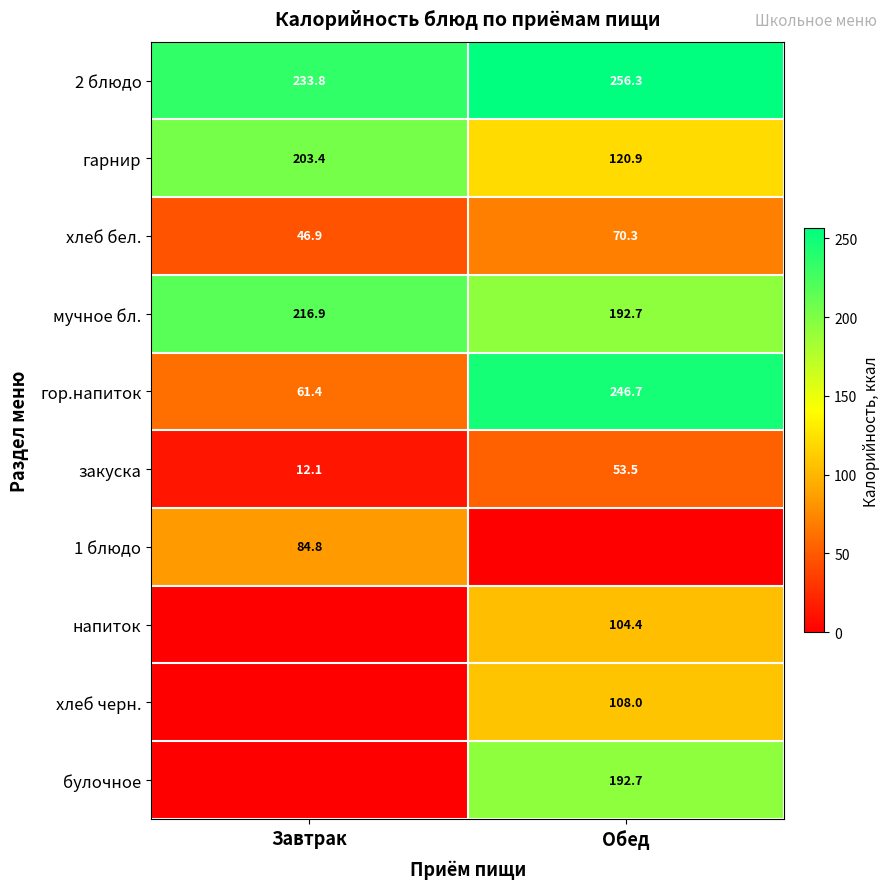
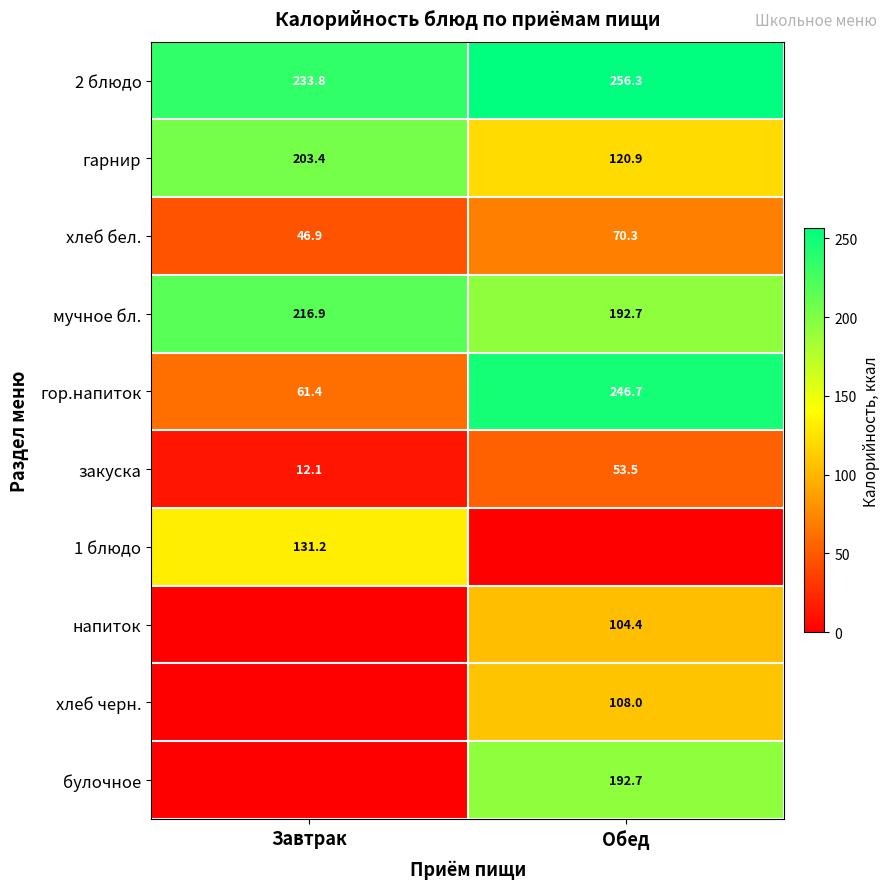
  {
    "2 блюдо": {
      "Завтрак": 233.8,
      "Обед": 256.3
    },
    "гарнир": {
      "Завтрак": 203.4,
      "Обед": 120.9
    },
    "хлеб бел.": {
      "Завтрак": 46.9,
      "Обед": 70.3
    },
    "мучное бл.": {
      "Завтрак": 216.9,
      "Обед": 192.7
    },
    "гор.напиток": {
      "Завтрак": 61.4,
      "Обед": 246.7
    },
    "закуска": {
      "Завтрак": 12.1,
      "Обед": 53.5
    },
    "1 блюдо": {
-     "Завтрак": 84.8
+     "Завтрак": 131.2
    },
    "напиток": {
      "Обед": 104.4
    },
    "хлеб черн.": {
      "Обед": 108.0
    },
    "булочное": {
      "Обед": 192.7
    }
  }
